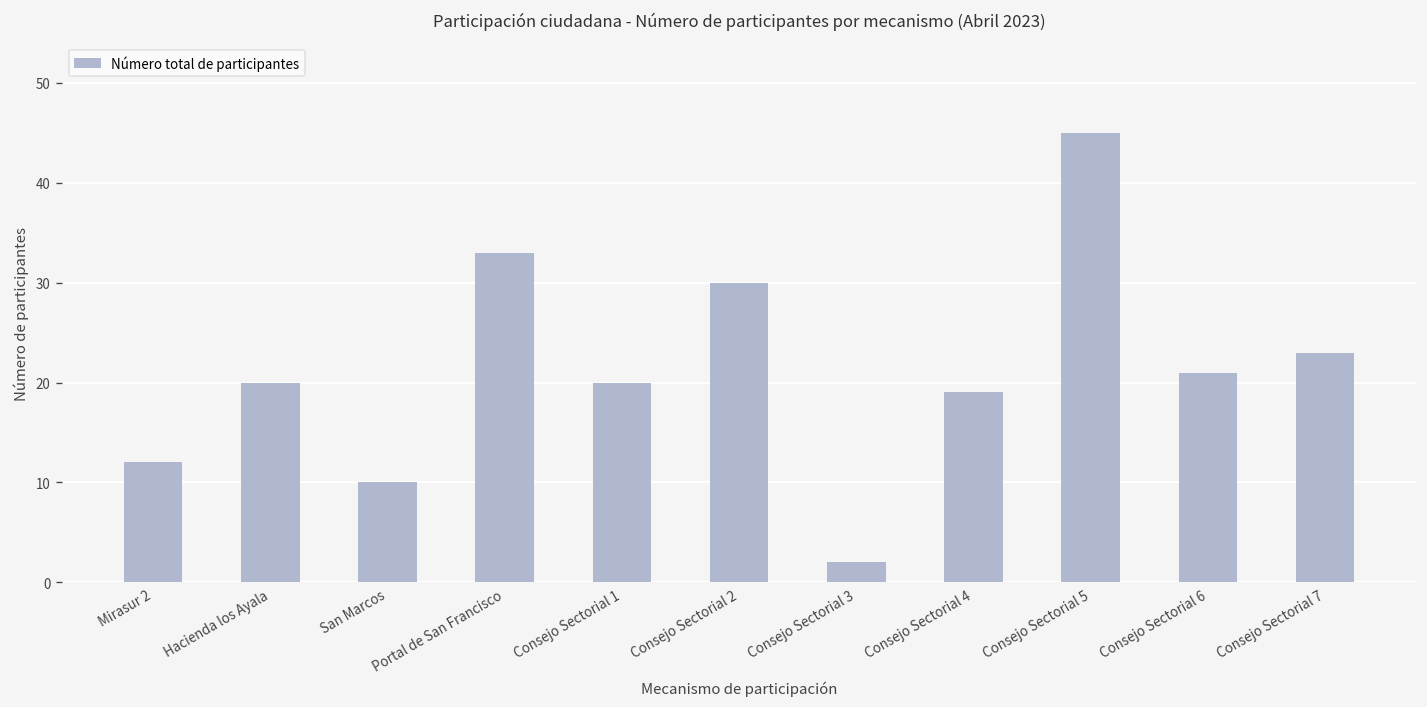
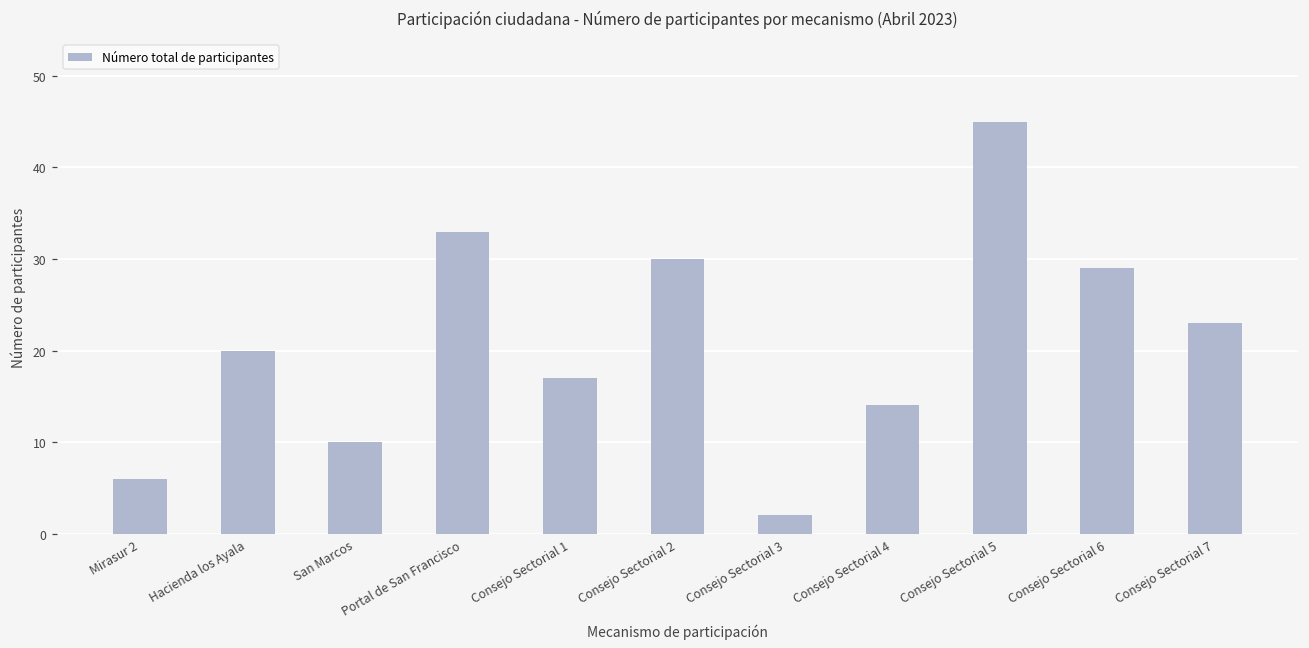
  {
-   "Mirasur 2": 12,
+   "Mirasur 2": 6,
    "Hacienda los Ayala": 20,
    "San Marcos": 10,
    "Portal de San Francisco": 33,
-   "Consejo Sectorial 1": 20,
+   "Consejo Sectorial 1": 17,
    "Consejo Sectorial 2": 30,
    "Consejo Sectorial 3": 2,
-   "Consejo Sectorial 4": 19,
+   "Consejo Sectorial 4": 14,
    "Consejo Sectorial 5": 45,
-   "Consejo Sectorial 6": 21,
+   "Consejo Sectorial 6": 29,
    "Consejo Sectorial 7": 23
  }
